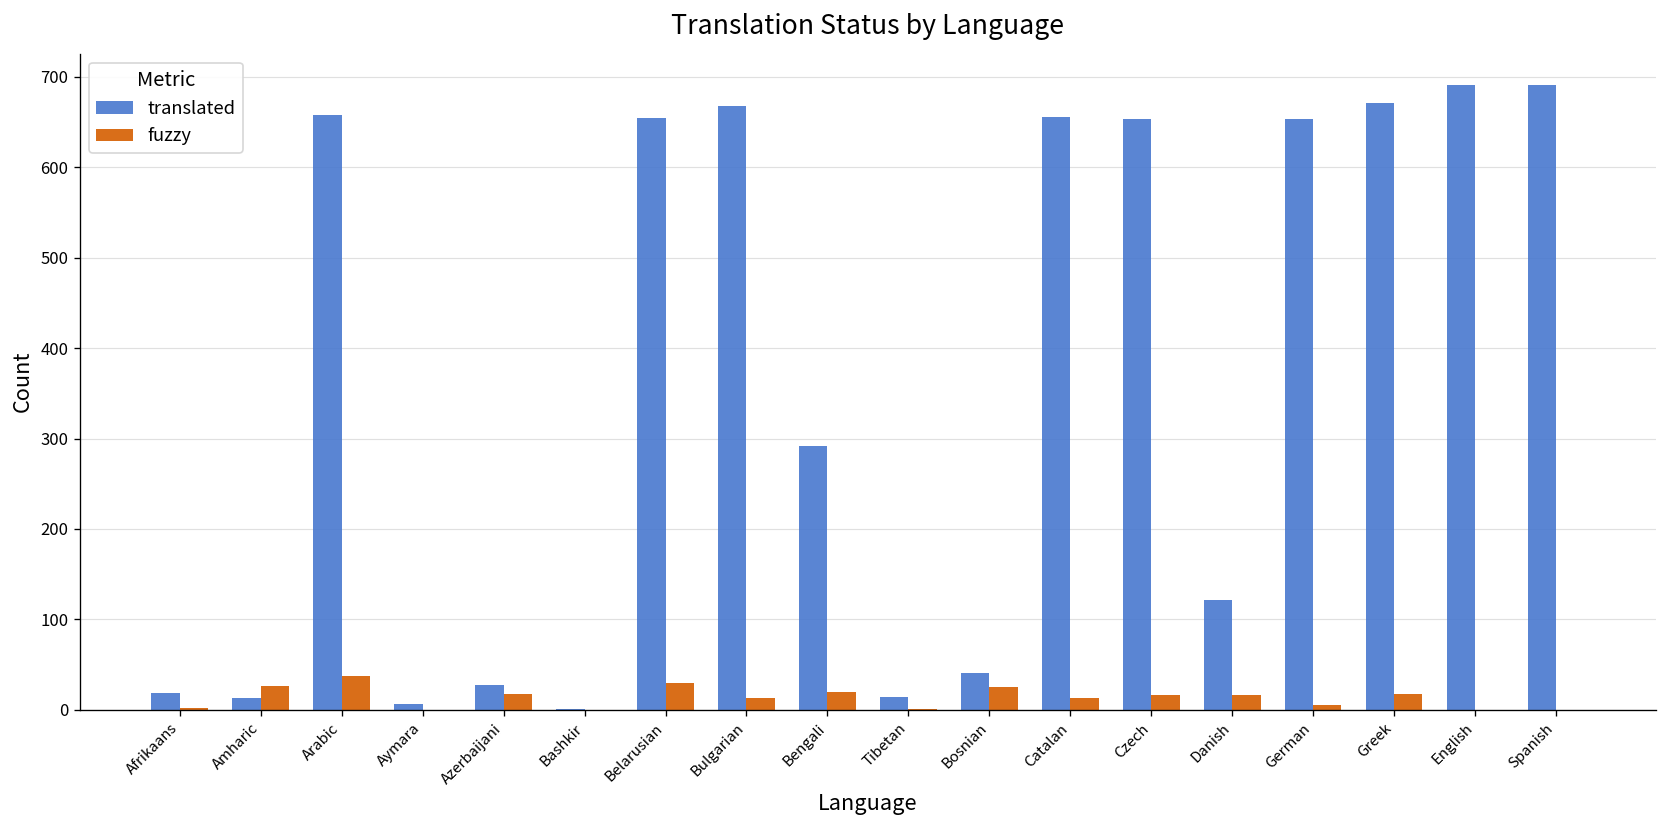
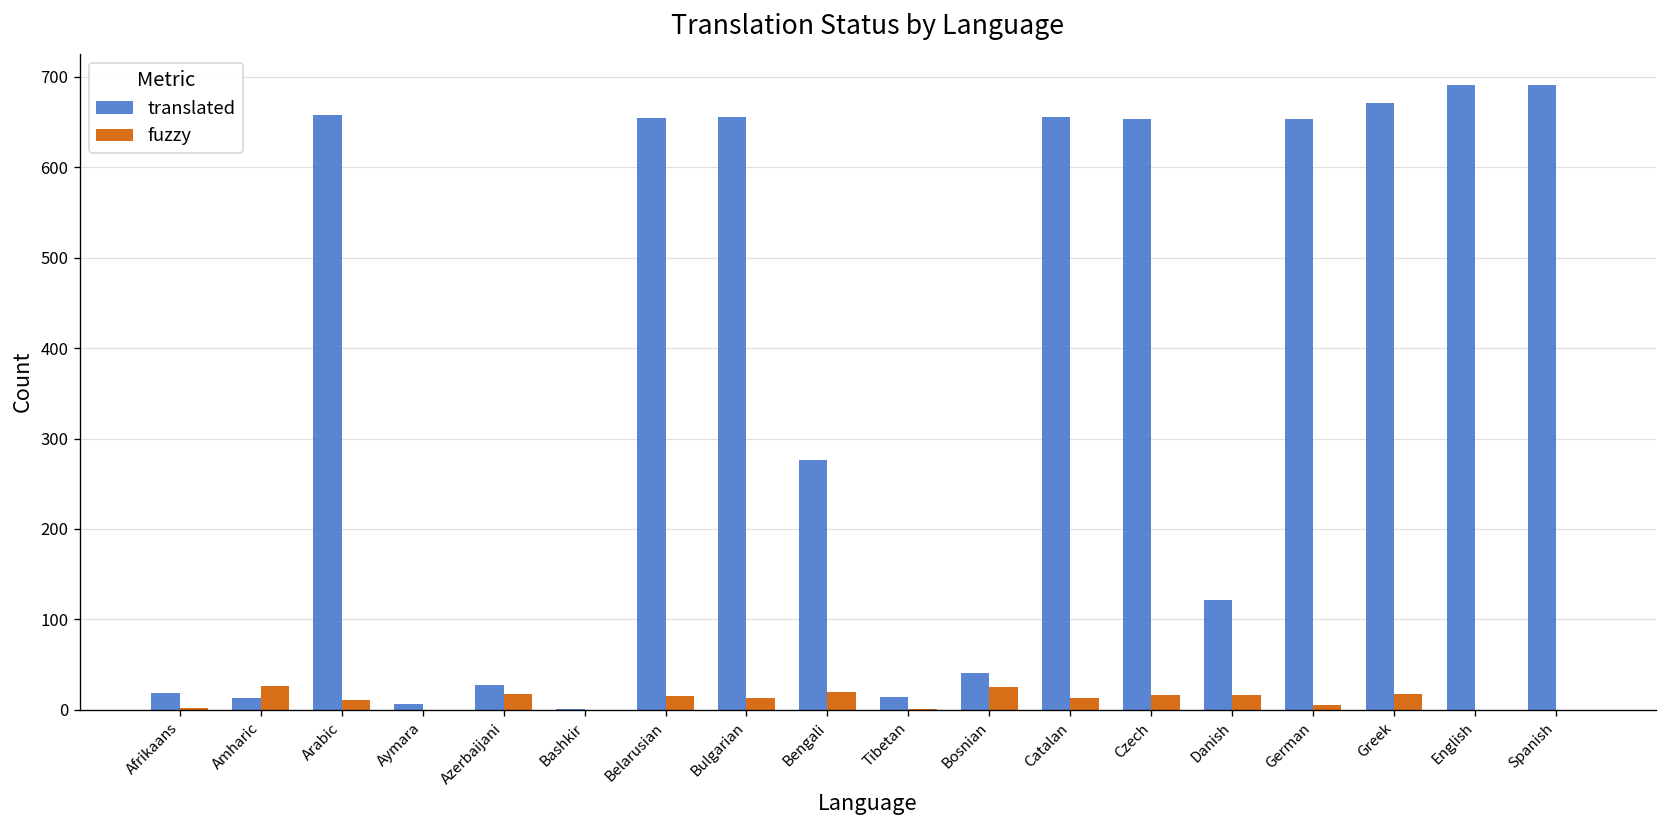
  {
    "translated": {
      "Afrikaans": 20,
      "Amharic": 10,
      "Arabic": 660,
      "Aymara": 10,
      "Azerbaijani": 30,
      "Belarusian": 650,
-     "Bulgarian": 670,
-     "Bengali": 290,
+     "Bulgarian": 660,
+     "Bengali": 280,
      "Tibetan": 10,
      "Bosnian": 40,
      "Catalan": 660,
      "Czech": 650,
      "Danish": 120,
      "German": 650,
      "Greek": 670,
      "English": 690,
      "Spanish": 690
    },
    "fuzzy": {
      "Amharic": 30,
-     "Arabic": 40,
+     "Arabic": 10,
      "Aymara": 0,
      "Azerbaijani": 20,
      "Bashkir": 0,
-     "Belarusian": 30,
+     "Belarusian": 20,
      "Bulgarian": 10,
      "Bengali": 20,
      "Bosnian": 30,
      "Catalan": 10,
      "Czech": 20,
      "Danish": 20,
      "German": 10,
      "Greek": 20,
      "English": 0,
      "Spanish": 0
    }
  }
